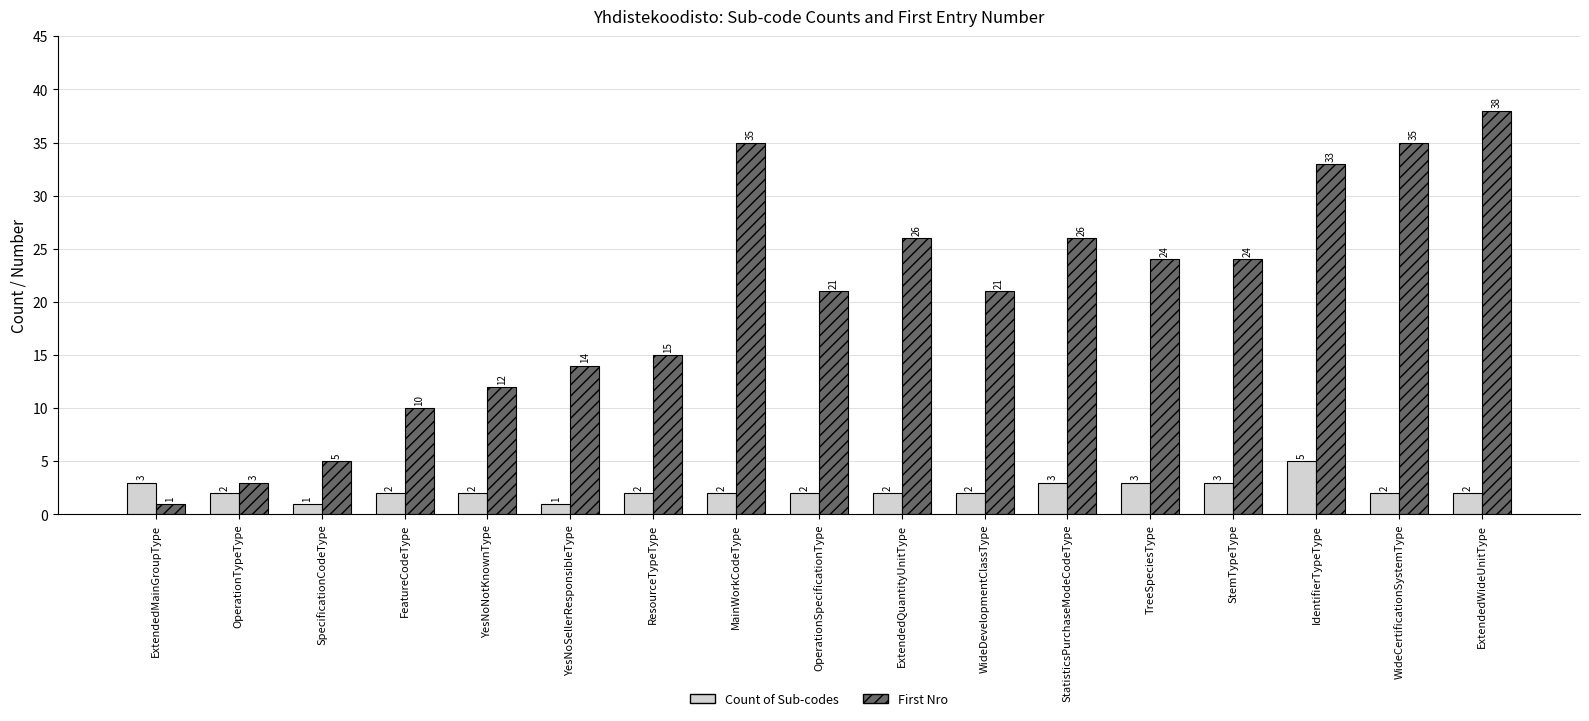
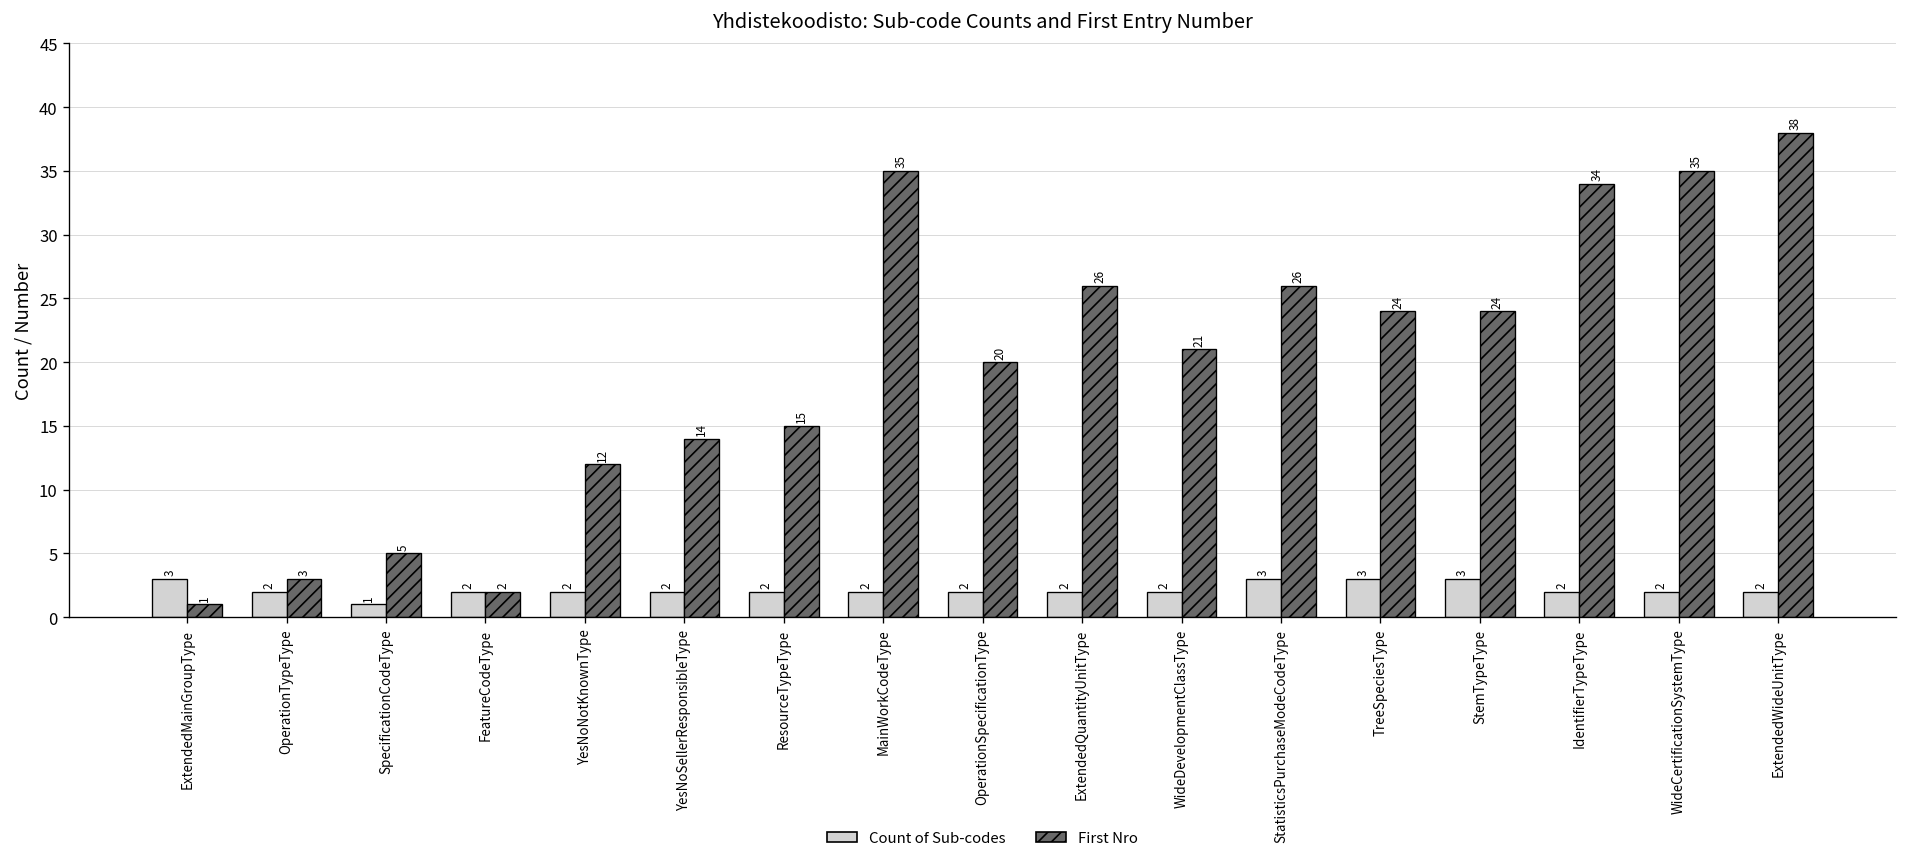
  {
    "Count of Sub-codes": {
      "ExtendedMainGroupType": 3,
      "OperationTypeType": 2,
      "SpecificationCodeType": 1,
      "FeatureCodeType": 2,
      "YesNoNotKnownType": 2,
-     "YesNoSellerResponsibleType": 1,
+     "YesNoSellerResponsibleType": 2,
      "ResourceTypeType": 2,
      "MainWorkCodeType": 2,
      "OperationSpecificationType": 2,
      "ExtendedQuantityUnitType": 2,
      "WideDevelopmentClassType": 2,
      "StatisticsPurchaseModeCodeType": 3,
      "TreeSpeciesType": 3,
      "StemTypeType": 3,
-     "IdentifierTypeType": 5,
+     "IdentifierTypeType": 2,
      "WideCertificationSystemType": 2,
      "ExtendedWideUnitType": 2
    },
    "First Nro": {
      "ExtendedMainGroupType": 1,
      "OperationTypeType": 3,
      "SpecificationCodeType": 5,
-     "FeatureCodeType": 10,
+     "FeatureCodeType": 2,
      "YesNoNotKnownType": 12,
      "YesNoSellerResponsibleType": 14,
      "ResourceTypeType": 15,
      "MainWorkCodeType": 35,
-     "OperationSpecificationType": 21,
+     "OperationSpecificationType": 20,
      "ExtendedQuantityUnitType": 26,
      "WideDevelopmentClassType": 21,
      "StatisticsPurchaseModeCodeType": 26,
      "TreeSpeciesType": 24,
      "StemTypeType": 24,
-     "IdentifierTypeType": 33,
+     "IdentifierTypeType": 34,
      "WideCertificationSystemType": 35,
      "ExtendedWideUnitType": 38
    }
  }
